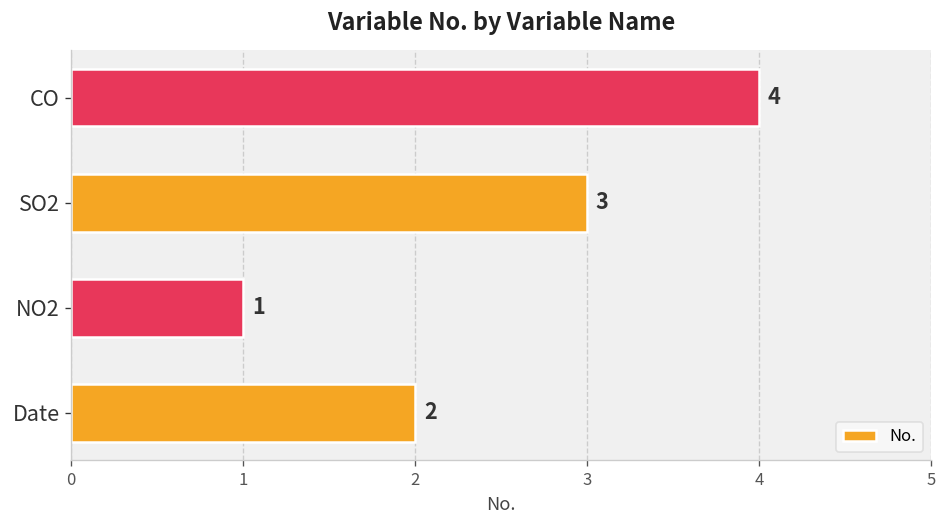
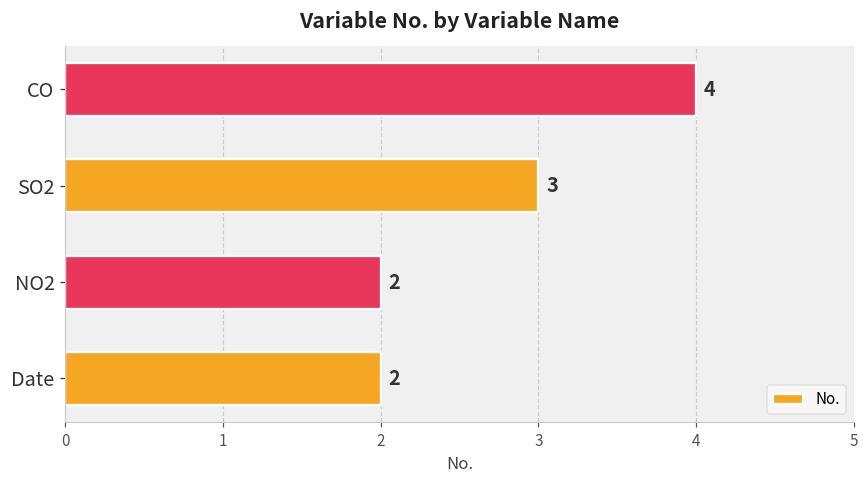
  {
    "CO": 4,
    "SO2": 3,
-   "NO2": 1,
+   "NO2": 2,
    "Date": 2
  }
